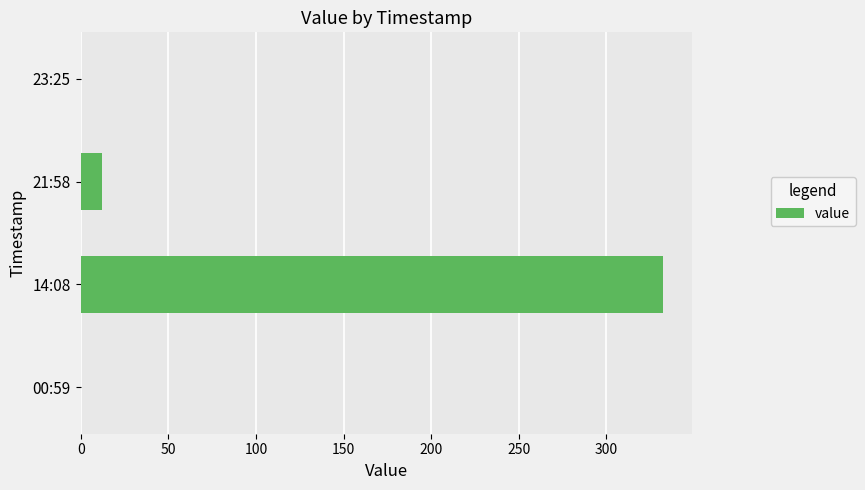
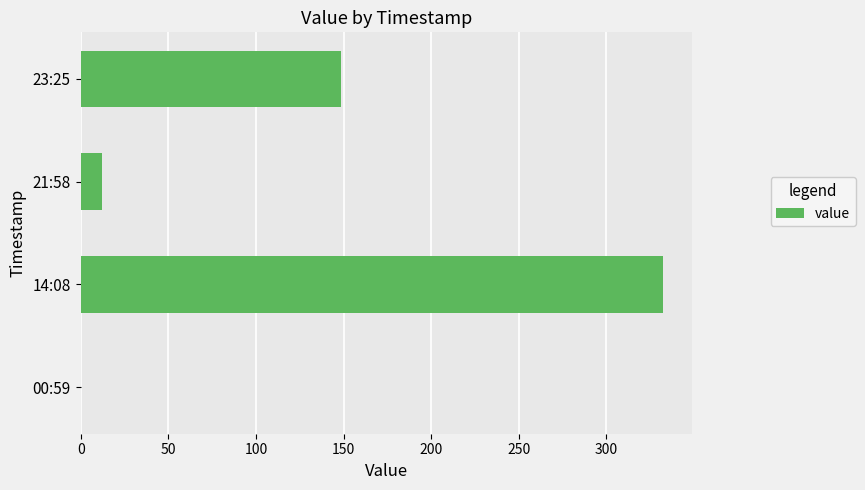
  {
-   "23:25": 0,
+   "23:25": 149,
    "21:58": 12,
    "14:08": 332,
    "00:59": 0
  }
